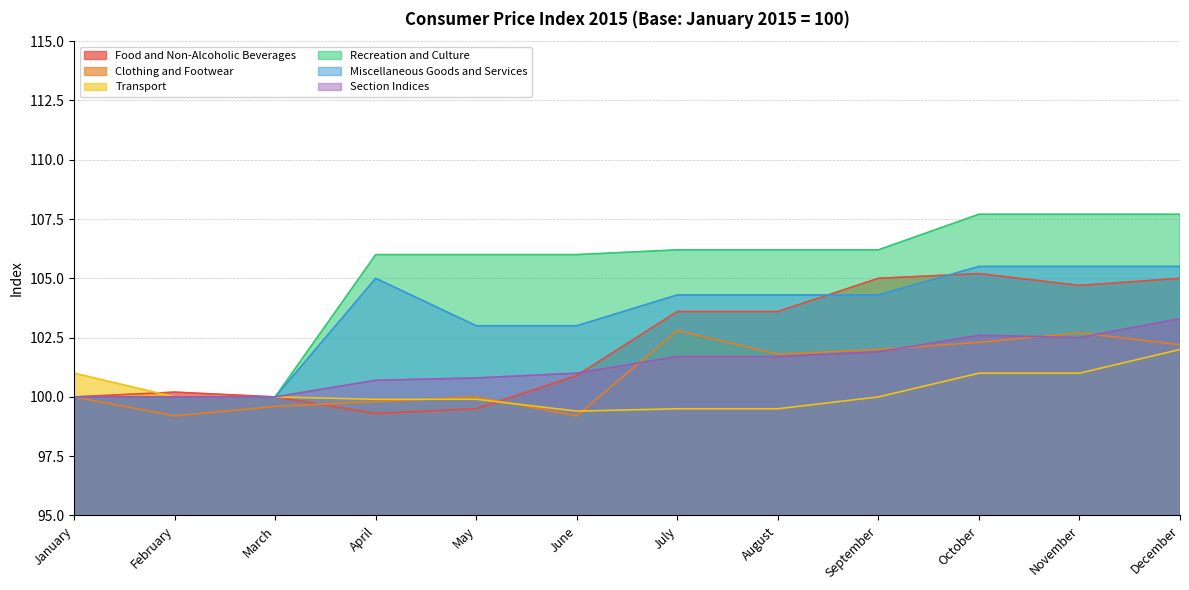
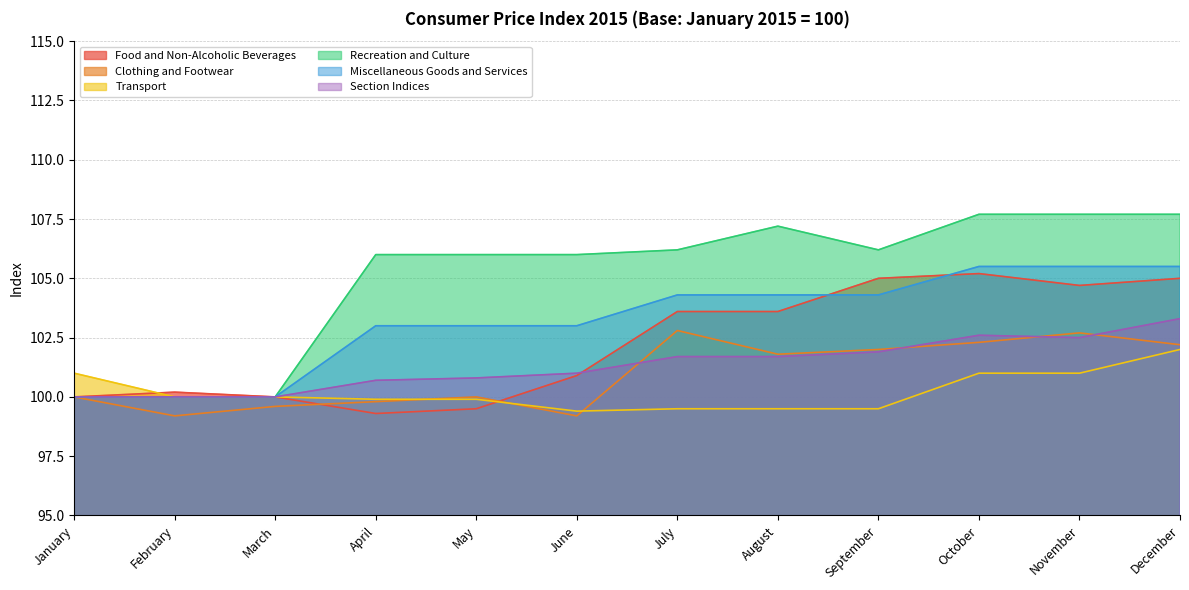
  {
    "Transport": {
      "January": 101.0,
      "June": 99.4,
      "July": 99.5,
      "August": 99.5,
-     "September": 100.0,
+     "September": 99.5,
      "October": 101.0,
      "November": 101.0,
      "December": 102.0
    },
    "Recreation and Culture": {
      "April": 106.0,
      "May": 106.0,
      "June": 106.0,
      "July": 106.2,
-     "August": 106.2,
+     "August": 107.2,
      "September": 106.2,
      "October": 107.7,
      "November": 107.7,
      "December": 107.7
    },
    "Miscellaneous Goods and Services": {
-     "April": 105,
+     "April": 103,
      "May": 103,
      "June": 103,
      "July": 104.3,
      "August": 104.3,
      "September": 104.3,
      "October": 105.5,
      "November": 105.5,
      "December": 105.5
    },
    "Section Indices": {
      "April": 100.7,
      "May": 100.8,
      "July": 101.7,
      "October": 102.6,
      "November": 102.5,
      "December": 103.3
    }
  }
